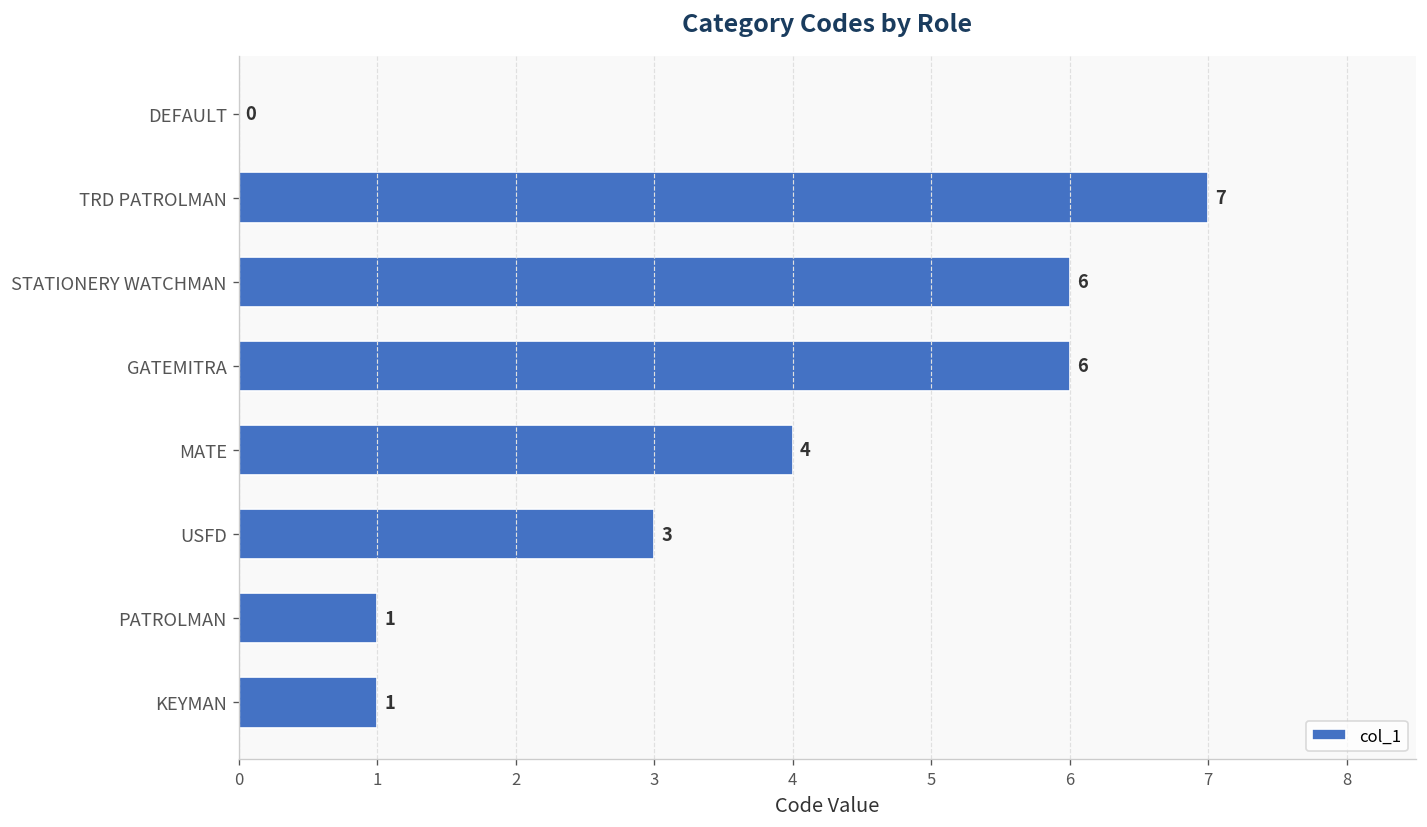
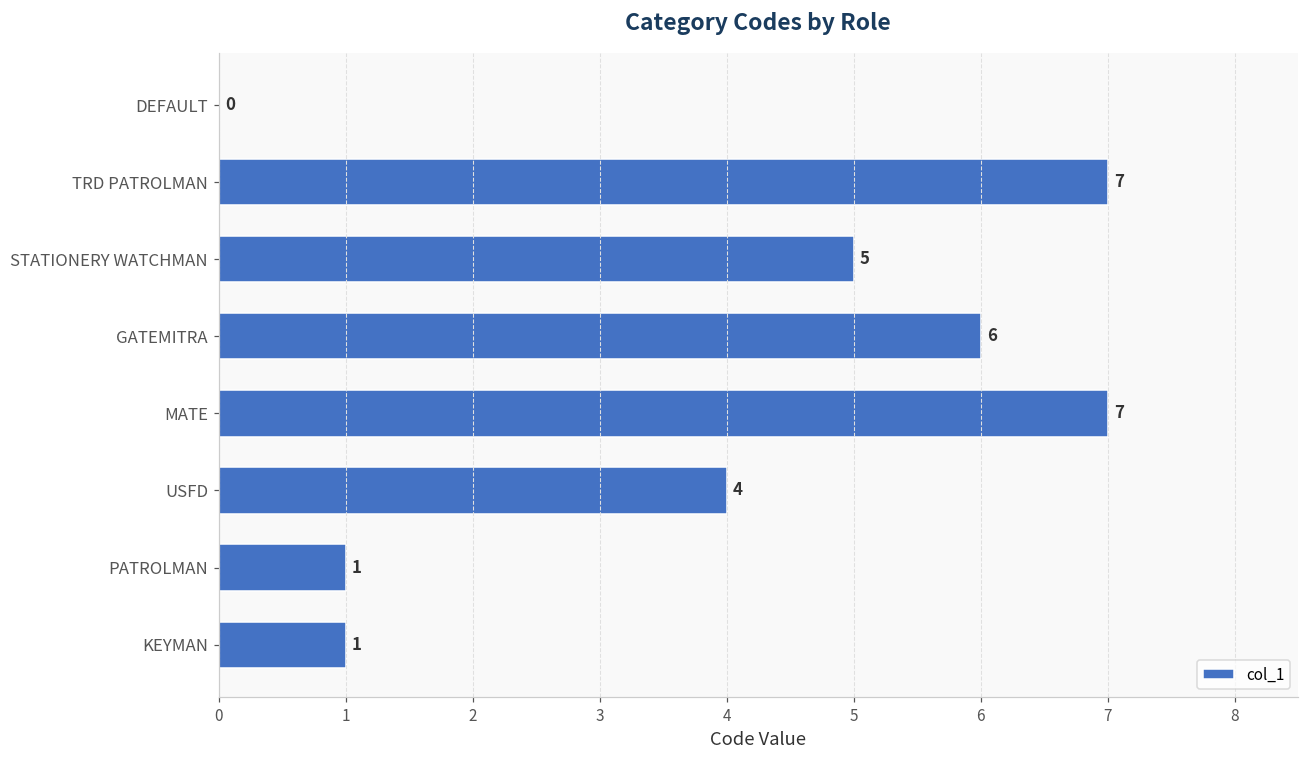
  {
    "DEFAULT": 0,
    "TRD PATROLMAN": 7,
-   "STATIONERY WATCHMAN": 6,
+   "STATIONERY WATCHMAN": 5,
    "GATEMITRA": 6,
-   "MATE": 4,
-   "USFD": 3,
+   "MATE": 7,
+   "USFD": 4,
    "PATROLMAN": 1,
    "KEYMAN": 1
  }
